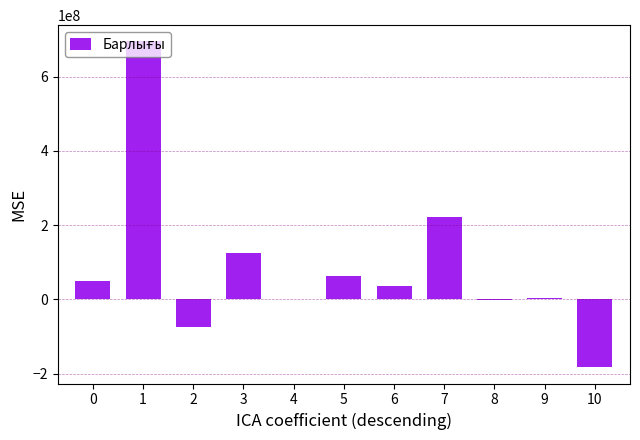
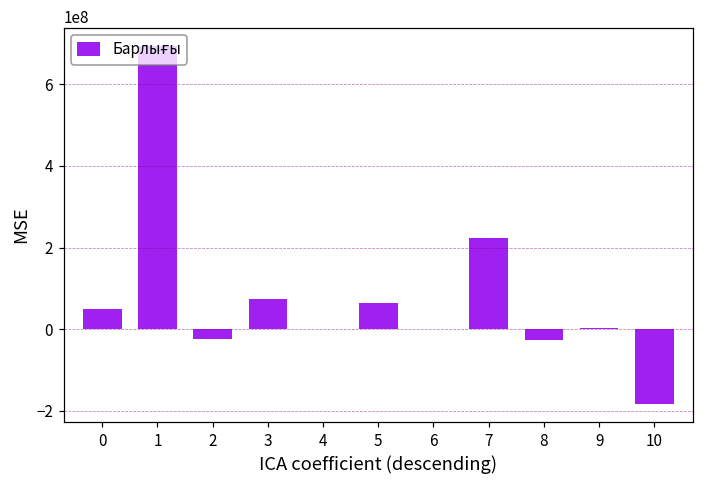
  {
    "0": 50000000,
-   "2": -80000000,
-   "3": 130000000,
+   "2": -20000000,
+   "3": 70000000,
    "5": 60000000,
-   "6": 40000000,
+   "6": 0,
    "7": 220000000,
-   "8": 0,
+   "8": -30000000,
    "10": -180000000
  }
